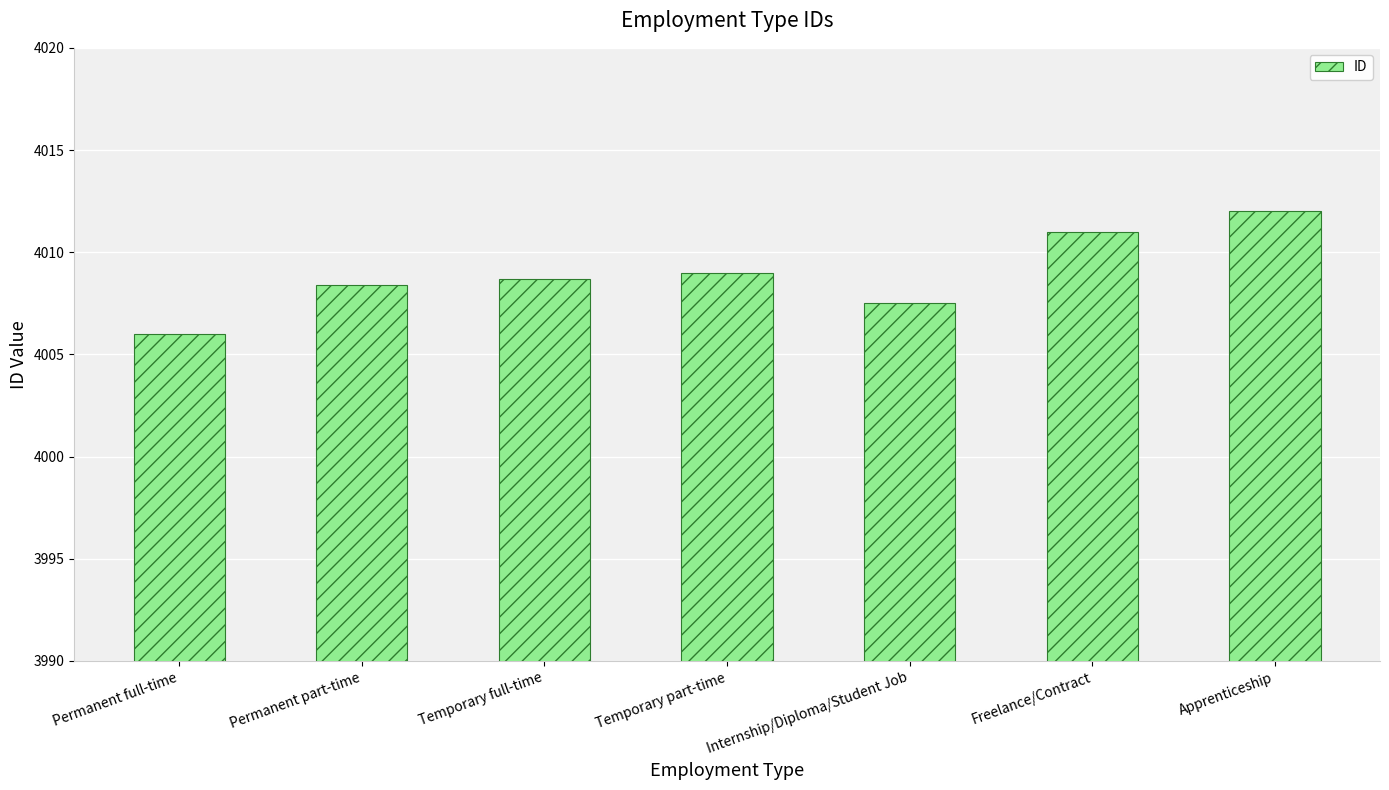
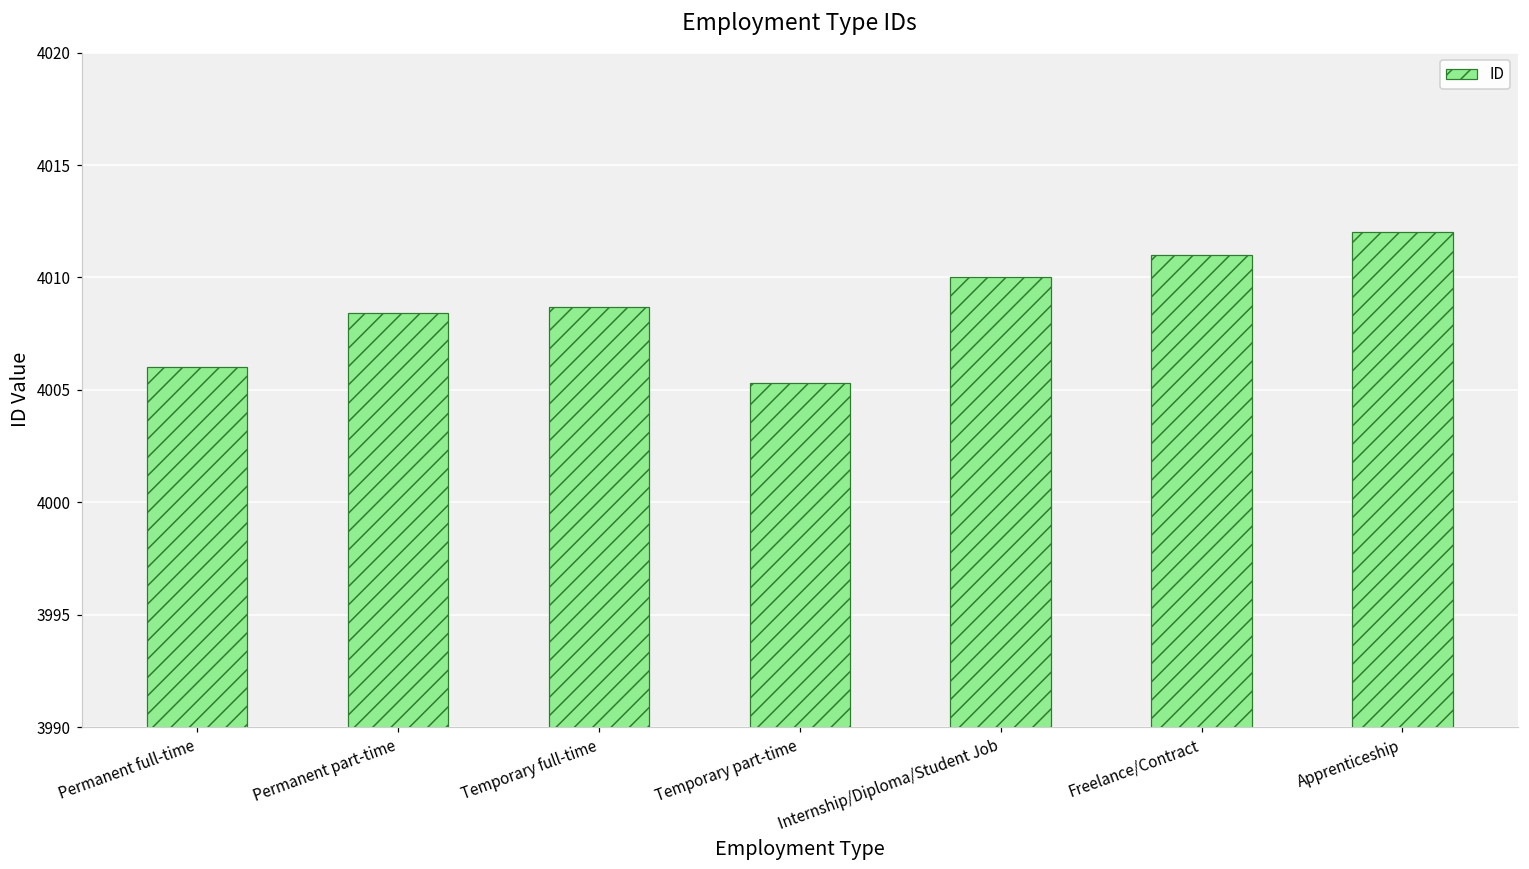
  {
    "Permanent full-time": 4006.0,
    "Permanent part-time": 4008.4,
    "Temporary full-time": 4008.7,
-   "Temporary part-time": 4009.0,
-   "Internship/Diploma/Student Job": 4007.5,
+   "Temporary part-time": 4005.3,
+   "Internship/Diploma/Student Job": 4010.0,
    "Freelance/Contract": 4011.0,
    "Apprenticeship": 4012.0
  }
